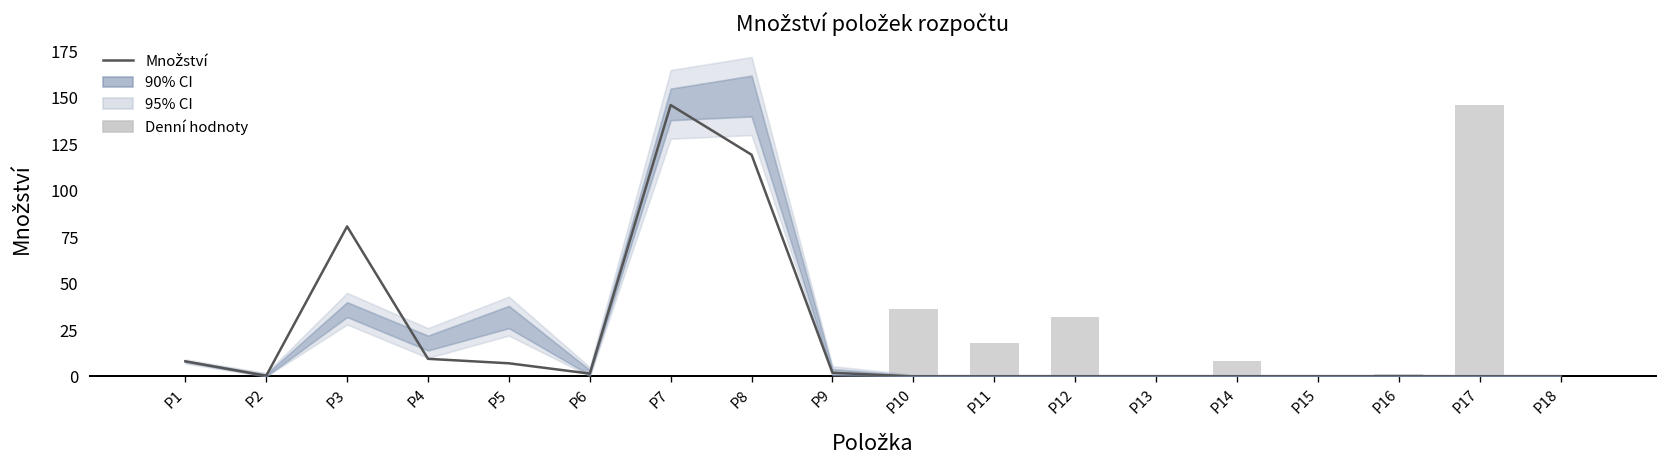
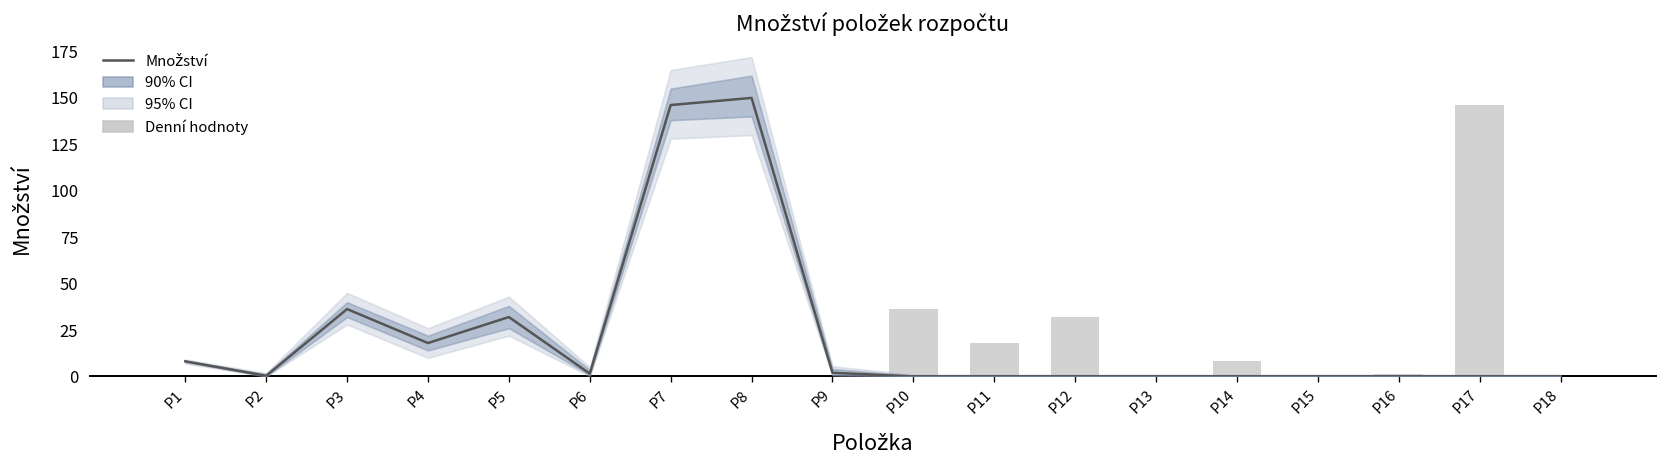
  {
    "Množství": {
-     "P3": 81,
-     "P4": 10,
-     "P5": 7,
+     "P3": 36,
+     "P4": 18,
+     "P5": 32,
      "P6": 2,
      "P7": 146,
-     "P8": 119,
+     "P8": 150,
      "P9": 2
    }
  }
